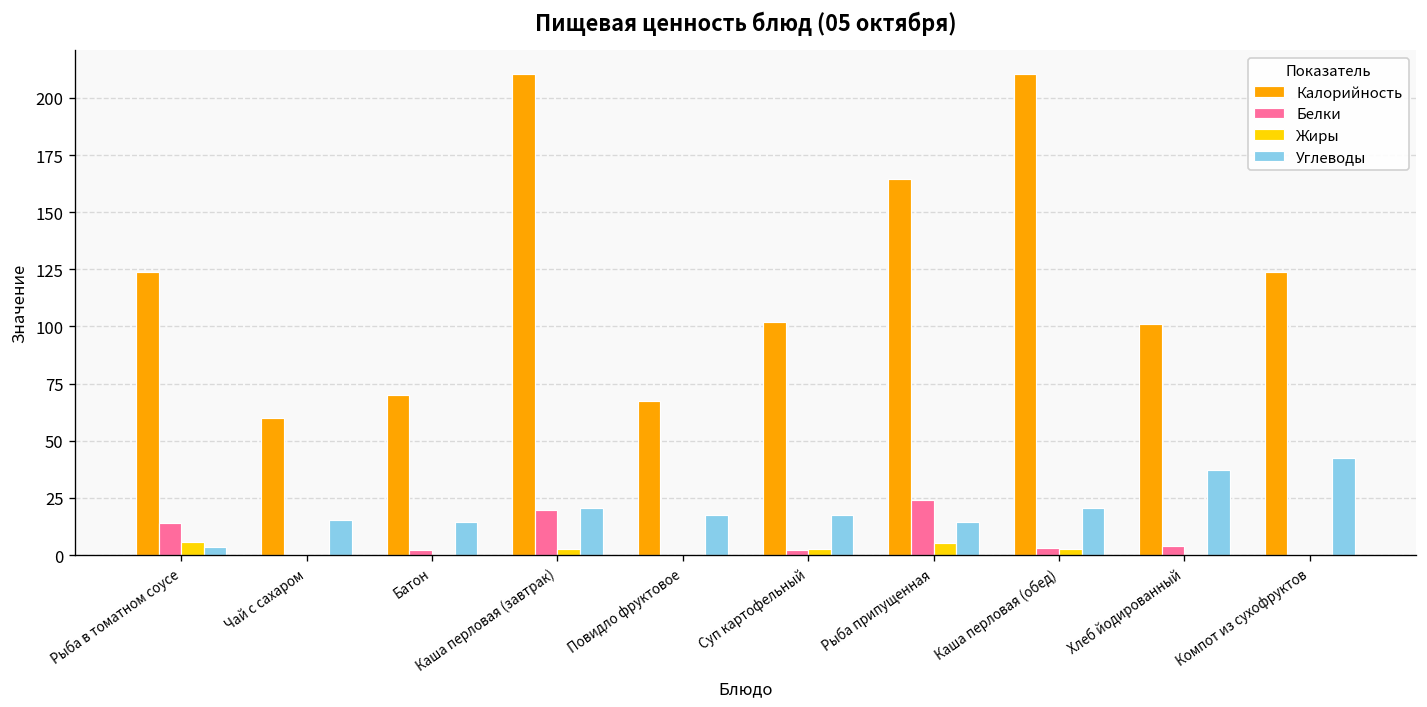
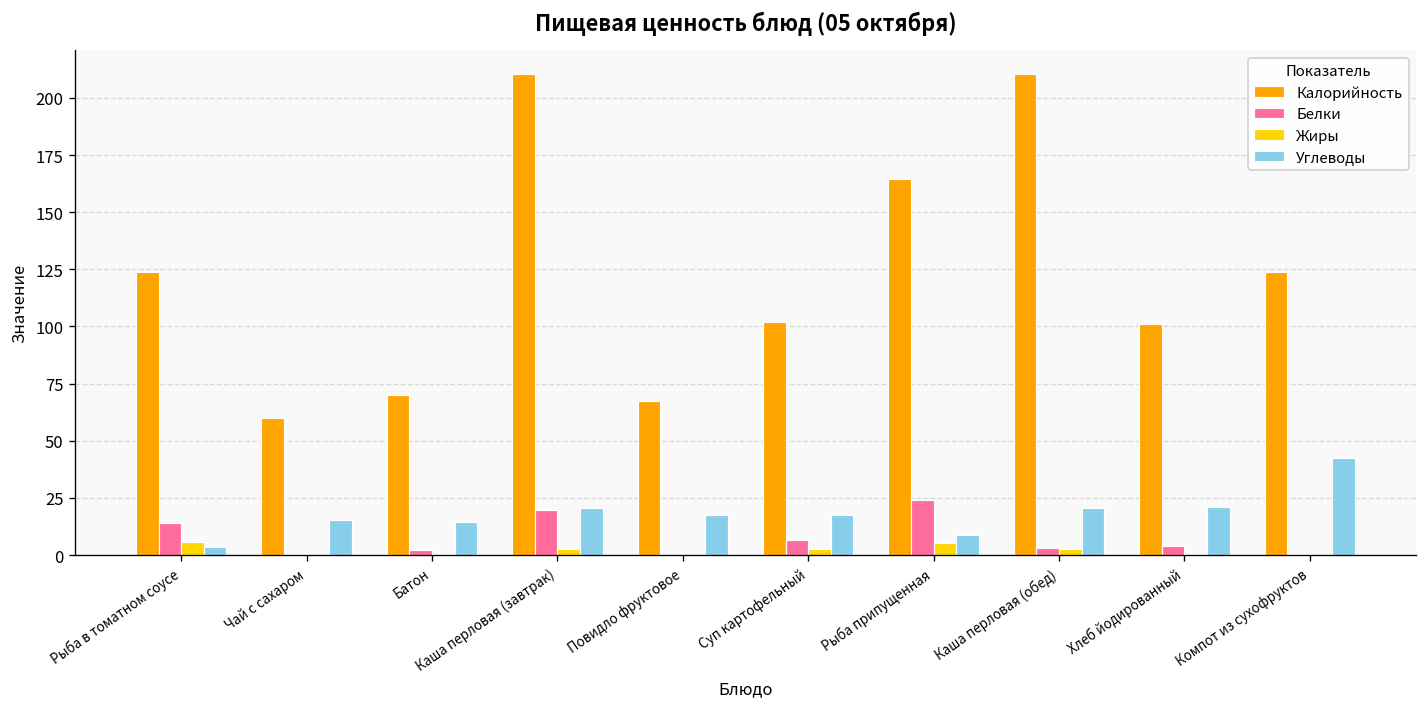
  {
    "Белки": {
      "Рыба в томатном соусе": 14,
      "Батон": 2,
      "Каша перловая (завтрак)": 20,
      "Повидло фруктовое": 0,
-     "Суп картофельный": 2,
+     "Суп картофельный": 7,
      "Рыба припущенная": 24,
      "Каша перловая (обед)": 3,
      "Хлеб йодированный": 4
    },
    "Углеводы": {
      "Рыба в томатном соусе": 4,
      "Чай с сахаром": 15,
      "Батон": 14,
      "Каша перловая (завтрак)": 21,
      "Повидло фруктовое": 18,
      "Суп картофельный": 17,
-     "Рыба припущенная": 14,
+     "Рыба припущенная": 9,
      "Каша перловая (обед)": 21,
-     "Хлеб йодированный": 37,
+     "Хлеб йодированный": 21,
      "Компот из сухофруктов": 43
    }
  }
